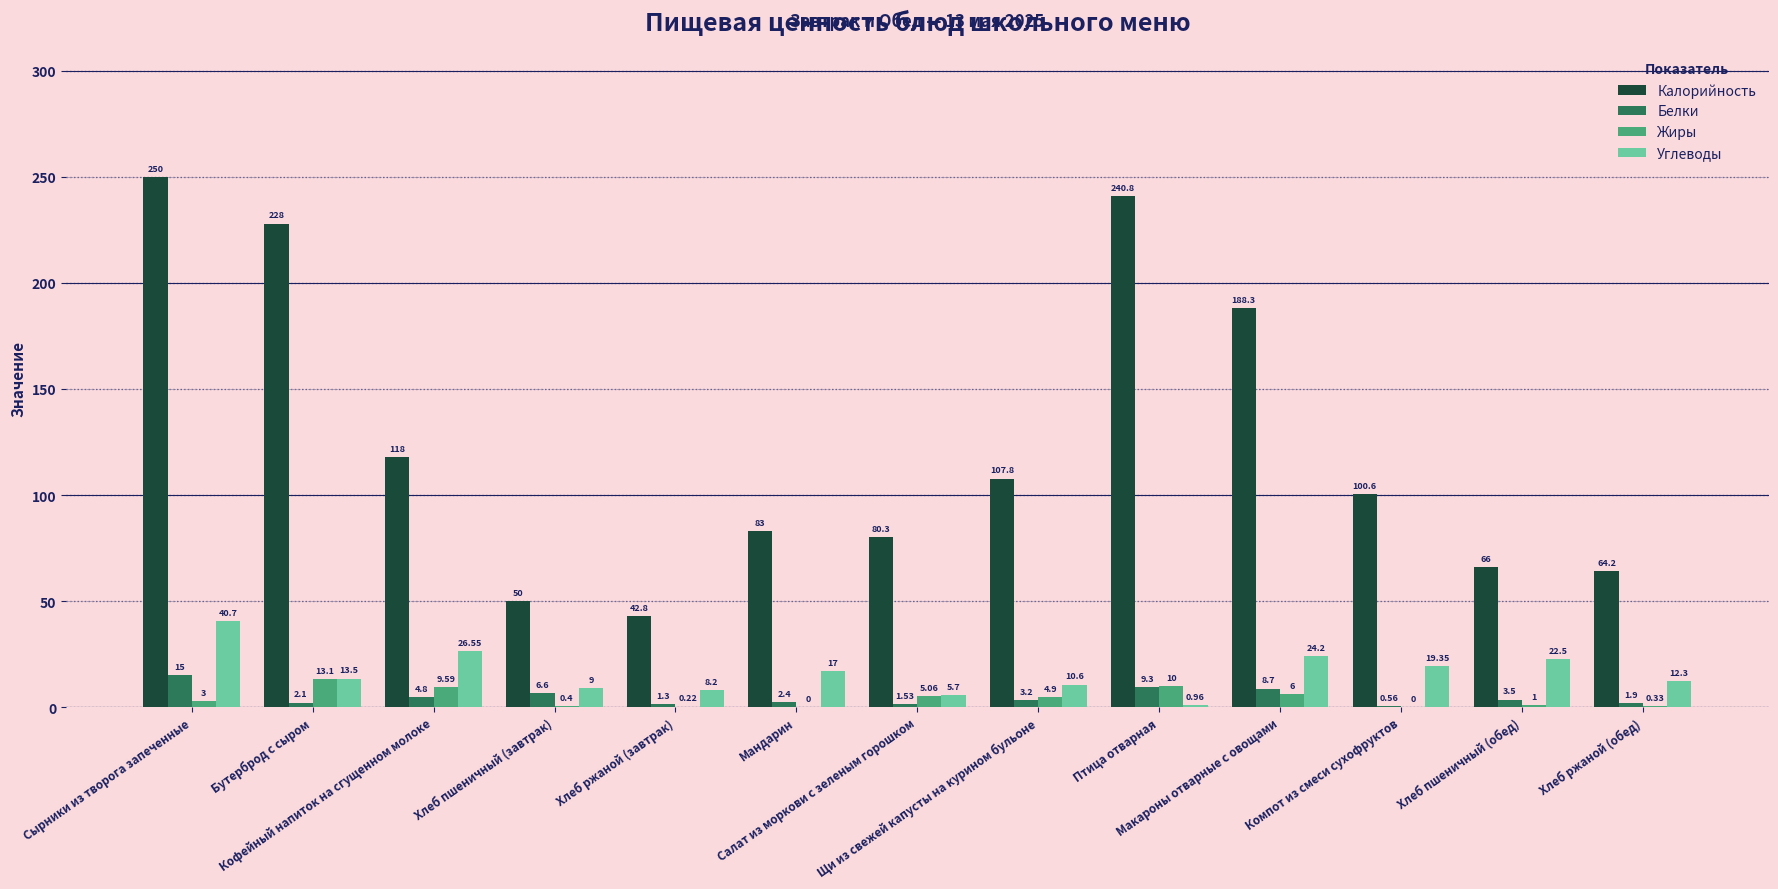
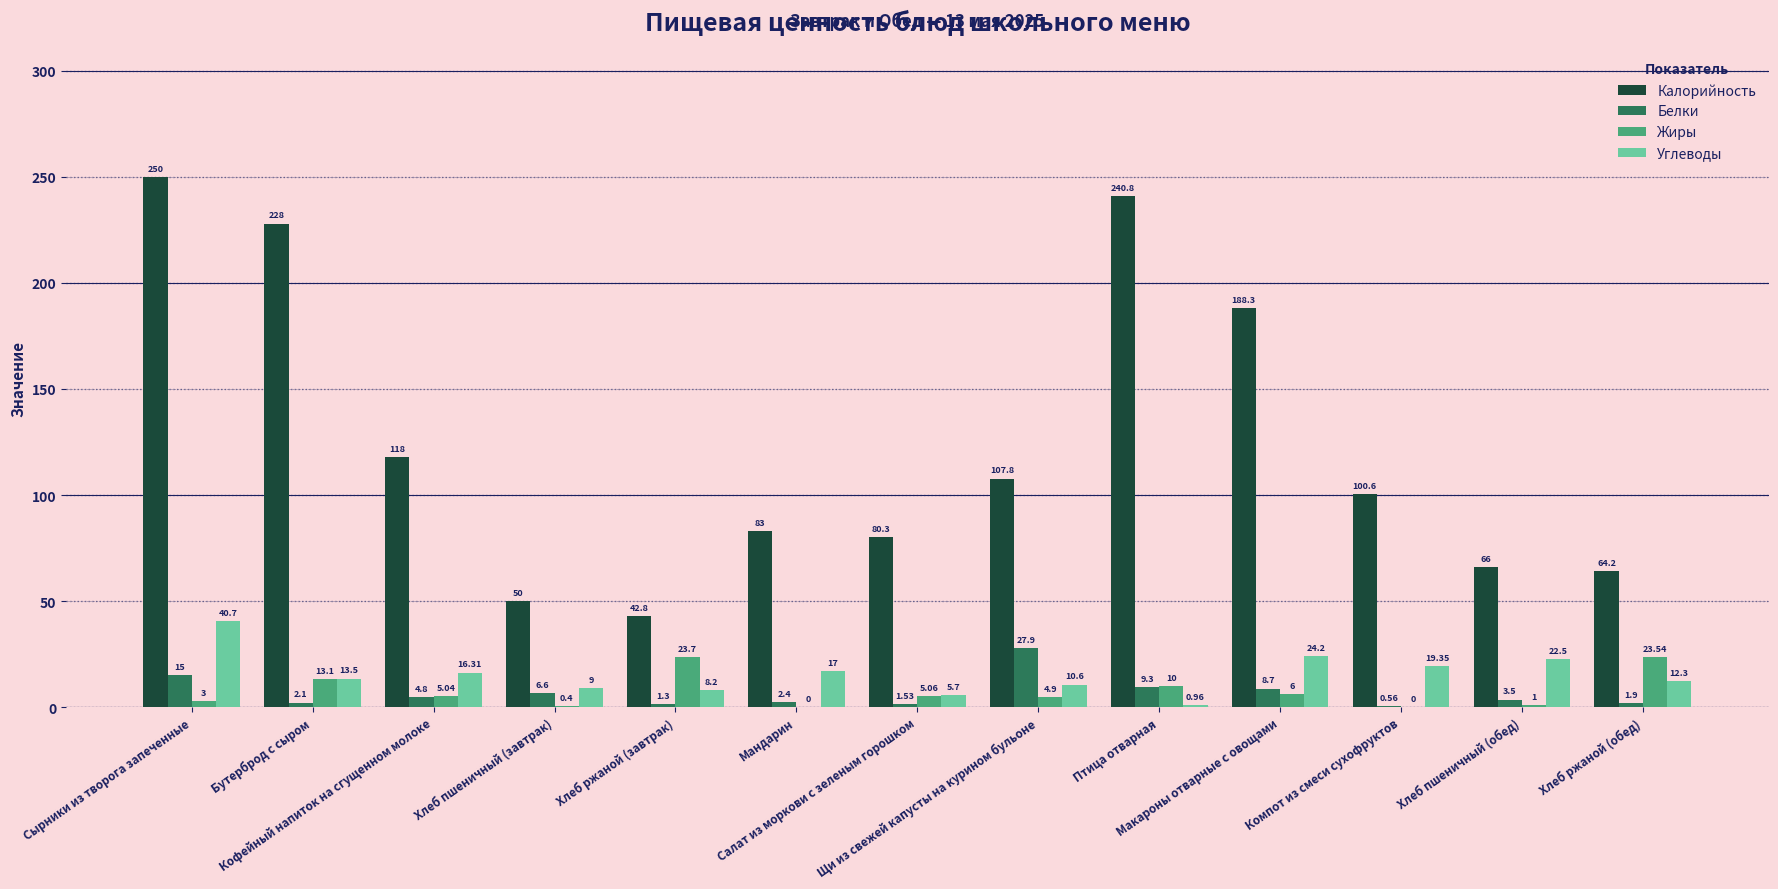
  {
    "Калорийность": {
      "Сырники из творога запеченные": 250,
      "Бутерброд с сыром": 228,
      "Кофейный напиток на сгущенном молоке": 118,
      "Хлеб пшеничный (завтрак)": 50,
      "Хлеб ржаной (завтрак)": 42.8,
      "Мандарин": 83,
      "Салат из моркови с зеленым горошком": 80.3,
      "Щи из свежей капусты на курином бульоне": 107.8,
      "Птица отварная": 240.8,
      "Макароны отварные с овощами": 188.3,
      "Компот из смеси сухофруктов": 100.6,
      "Хлеб пшеничный (обед)": 66,
      "Хлеб ржаной (обед)": 64.2
    },
    "Белки": {
      "Сырники из творога запеченные": 15,
      "Бутерброд с сыром": 2.1,
      "Кофейный напиток на сгущенном молоке": 4.8,
      "Хлеб пшеничный (завтрак)": 6.6,
      "Хлеб ржаной (завтрак)": 1.3,
      "Мандарин": 2.4,
      "Салат из моркови с зеленым горошком": 1.53,
-     "Щи из свежей капусты на курином бульоне": 3.2,
+     "Щи из свежей капусты на курином бульоне": 27.9,
      "Птица отварная": 9.3,
      "Макароны отварные с овощами": 8.7,
      "Компот из смеси сухофруктов": 0.56,
      "Хлеб пшеничный (обед)": 3.5,
      "Хлеб ржаной (обед)": 1.9
    },
    "Жиры": {
      "Сырники из творога запеченные": 3,
      "Бутерброд с сыром": 13.1,
-     "Кофейный напиток на сгущенном молоке": 9.59,
+     "Кофейный напиток на сгущенном молоке": 5.04,
      "Хлеб пшеничный (завтрак)": 0.4,
-     "Хлеб ржаной (завтрак)": 0.22,
+     "Хлеб ржаной (завтрак)": 23.7,
      "Мандарин": 0,
      "Салат из моркови с зеленым горошком": 5.06,
      "Щи из свежей капусты на курином бульоне": 4.9,
      "Птица отварная": 10,
      "Макароны отварные с овощами": 6,
      "Компот из смеси сухофруктов": 0,
      "Хлеб пшеничный (обед)": 1,
-     "Хлеб ржаной (обед)": 0.33
+     "Хлеб ржаной (обед)": 23.54
    },
    "Углеводы": {
      "Сырники из творога запеченные": 40.7,
      "Бутерброд с сыром": 13.5,
-     "Кофейный напиток на сгущенном молоке": 26.55,
+     "Кофейный напиток на сгущенном молоке": 16.31,
      "Хлеб пшеничный (завтрак)": 9,
      "Хлеб ржаной (завтрак)": 8.2,
      "Мандарин": 17,
      "Салат из моркови с зеленым горошком": 5.7,
      "Щи из свежей капусты на курином бульоне": 10.6,
      "Птица отварная": 0.96,
      "Макароны отварные с овощами": 24.2,
      "Компот из смеси сухофруктов": 19.35,
      "Хлеб пшеничный (обед)": 22.5,
      "Хлеб ржаной (обед)": 12.3
    }
  }
